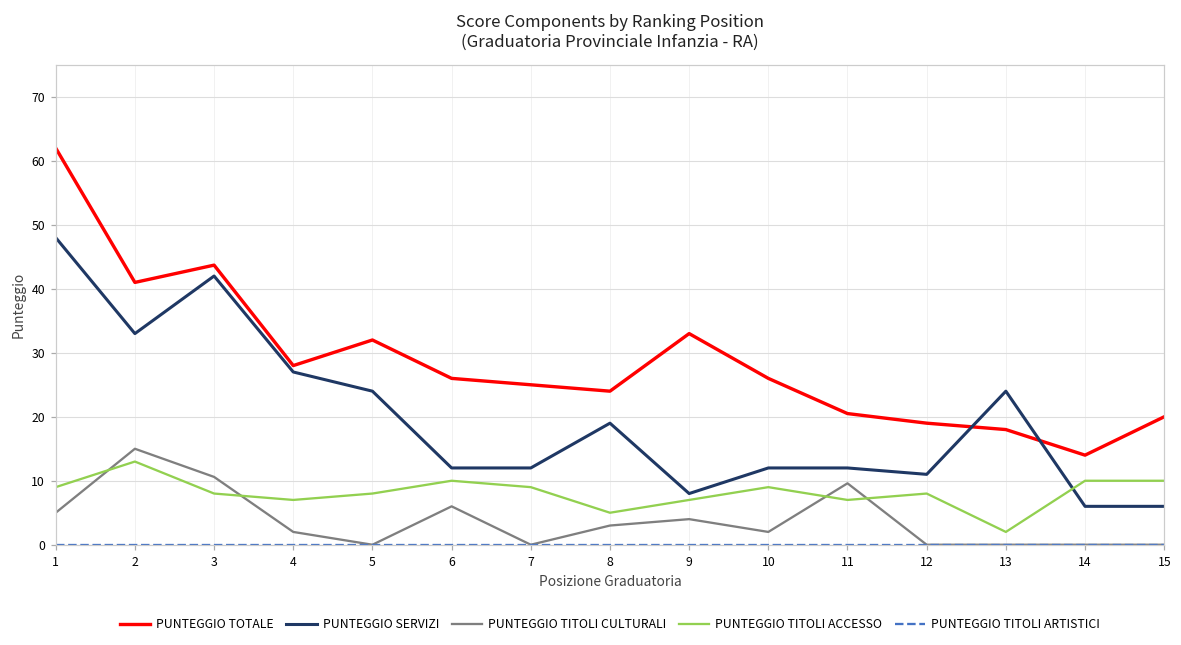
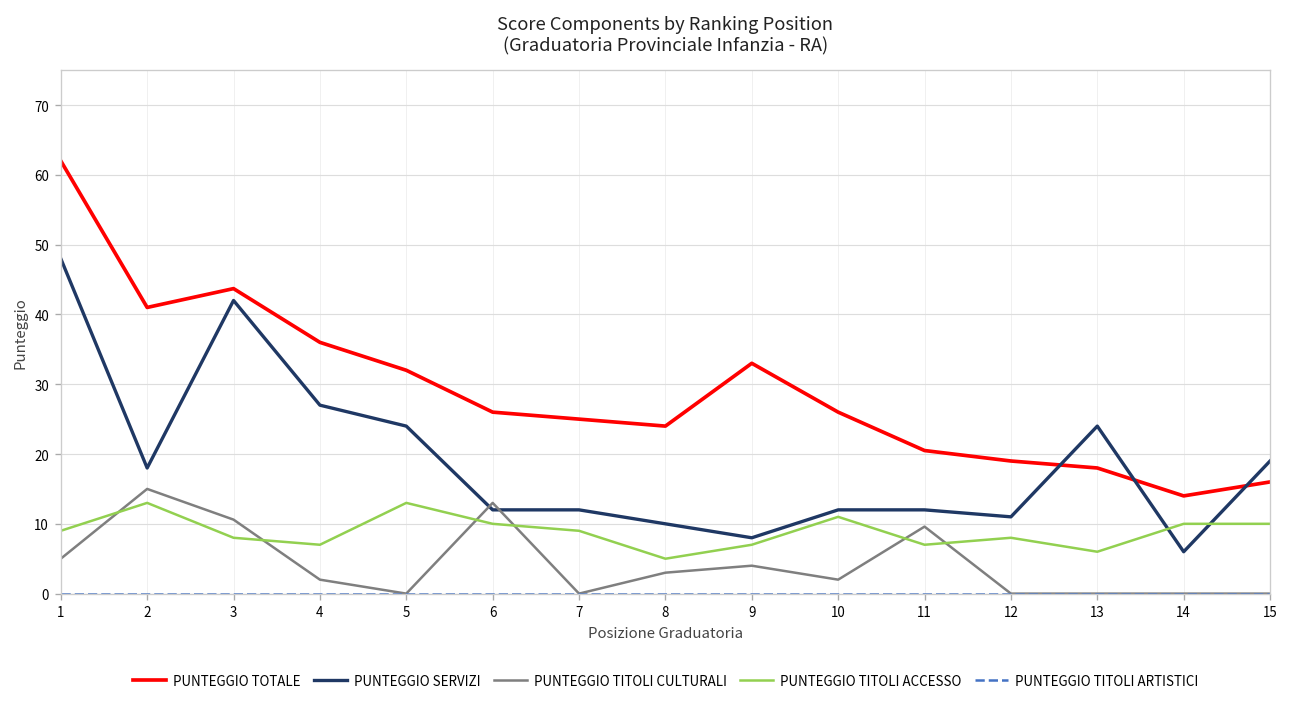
  {
    "PUNTEGGIO TOTALE": {
      "1": 62,
      "2": 41,
      "3": 44,
-     "4": 28,
+     "4": 36,
      "5": 32,
      "6": 26,
      "7": 25,
      "8": 24,
      "9": 33,
      "10": 26,
      "11": 21,
      "12": 19,
      "13": 18,
      "14": 14,
-     "15": 20
+     "15": 16
    },
    "PUNTEGGIO SERVIZI": {
      "1": 48,
-     "2": 33,
+     "2": 18,
      "3": 42,
      "4": 27,
      "5": 24,
      "6": 12,
      "7": 12,
-     "8": 19,
+     "8": 10,
      "9": 8,
      "10": 12,
      "11": 12,
      "12": 11,
      "13": 24,
      "14": 6,
-     "15": 6
+     "15": 19
    },
    "PUNTEGGIO TITOLI CULTURALI": {
      "1": 5,
      "2": 15,
      "3": 11,
      "4": 2,
-     "6": 6,
+     "6": 13,
      "8": 3,
      "9": 4,
      "10": 2,
      "11": 10
    },
    "PUNTEGGIO TITOLI ACCESSO": {
      "1": 9,
      "2": 13,
      "3": 8,
      "4": 7,
-     "5": 8,
+     "5": 13,
      "6": 10,
      "7": 9,
      "8": 5,
      "9": 7,
-     "10": 9,
+     "10": 11,
      "11": 7,
      "12": 8,
-     "13": 2,
+     "13": 6,
      "14": 10,
      "15": 10
    },
    "PUNTEGGIO TITOLI ARTISTICI": {
      "1": 0,
      "2": 0,
      "3": 0,
      "4": 0,
      "6": 0,
      "8": 0,
      "9": 0,
      "10": 0,
      "11": 0
    }
  }
